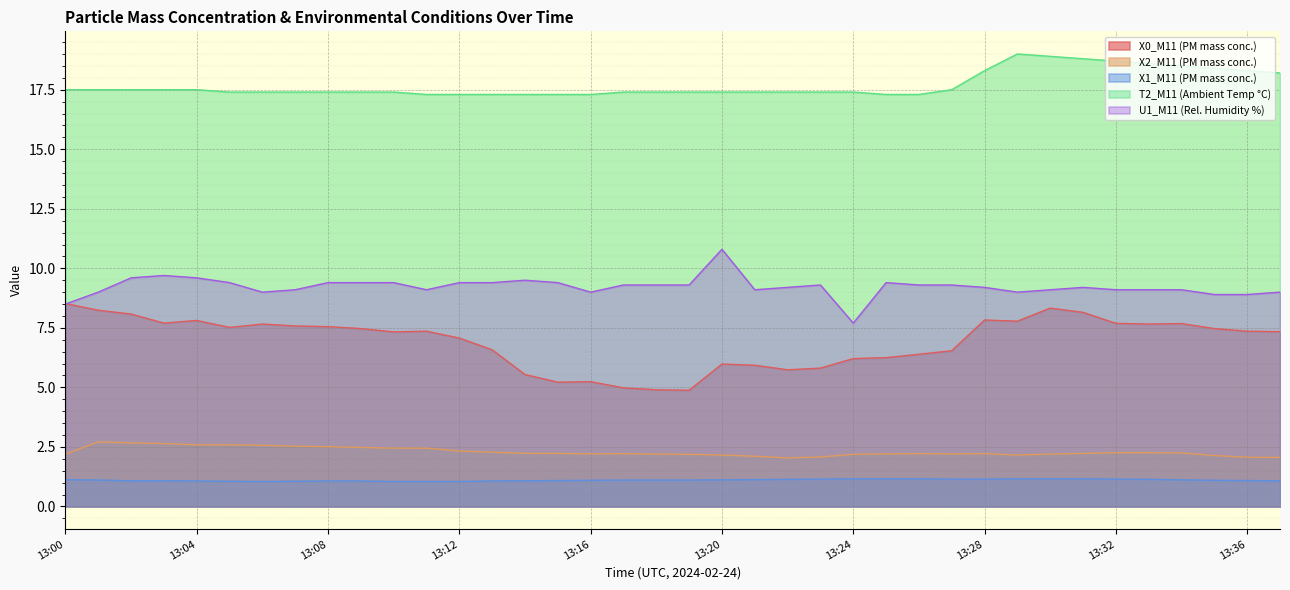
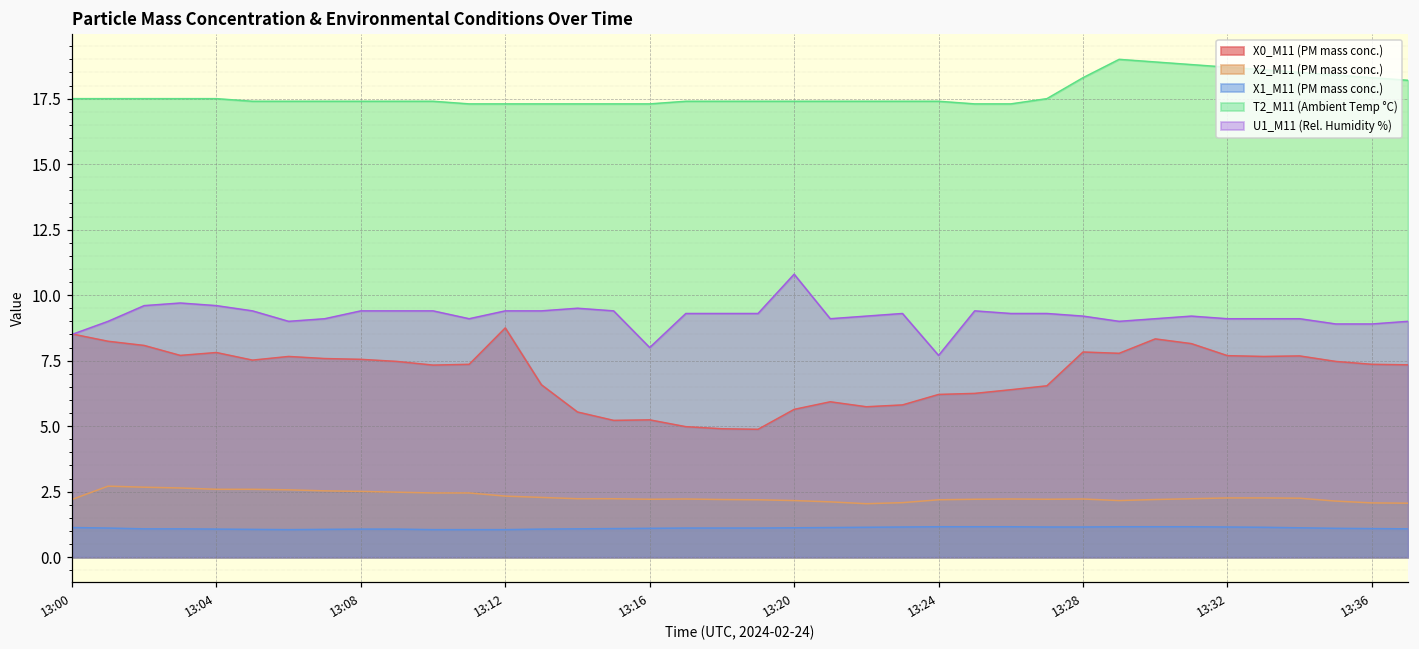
  {
    "X0_M11 (PM mass conc.)": {
      "13:04": 7.8,
      "13:08": 7.6,
-     "13:12": 7.1,
+     "13:12": 8.8,
      "13:16": 5.2,
-     "13:20": 6.0,
+     "13:20": 5.6,
      "13:24": 6.2,
      "13:28": 7.8,
      "13:32": 7.7,
      "13:36": 7.4
    },
    "X2_M11 (PM mass conc.)": {
      "13:00": 2.2,
      "13:04": 2.6,
      "13:08": 2.5,
      "13:12": 2.3,
      "13:16": 2.2,
      "13:20": 2.2,
      "13:24": 2.2,
      "13:28": 2.2,
      "13:32": 2.3,
      "13:36": 2.1
    },
    "X1_M11 (PM mass conc.)": {
      "13:00": 1.1,
      "13:04": 1.1,
      "13:08": 1.1,
      "13:12": 1.1,
      "13:16": 1.1,
      "13:20": 1.1,
      "13:24": 1.2,
      "13:28": 1.2,
      "13:32": 1.2,
      "13:36": 1.1
    },
    "T2_M11 (Ambient Temp °C)": {
      "13:00": 17.5,
      "13:04": 17.5,
      "13:08": 17.4,
      "13:12": 17.3,
      "13:16": 17.3,
      "13:20": 17.4,
      "13:24": 17.4,
      "13:28": 18.3
    },
    "U1_M11 (Rel. Humidity %)": {
      "13:04": 9.6,
      "13:08": 9.4,
      "13:12": 9.4,
-     "13:16": 9,
+     "13:16": 8,
      "13:20": 10.8,
      "13:24": 7.7,
      "13:28": 9.2,
      "13:32": 9,
      "13:36": 9
    }
  }
